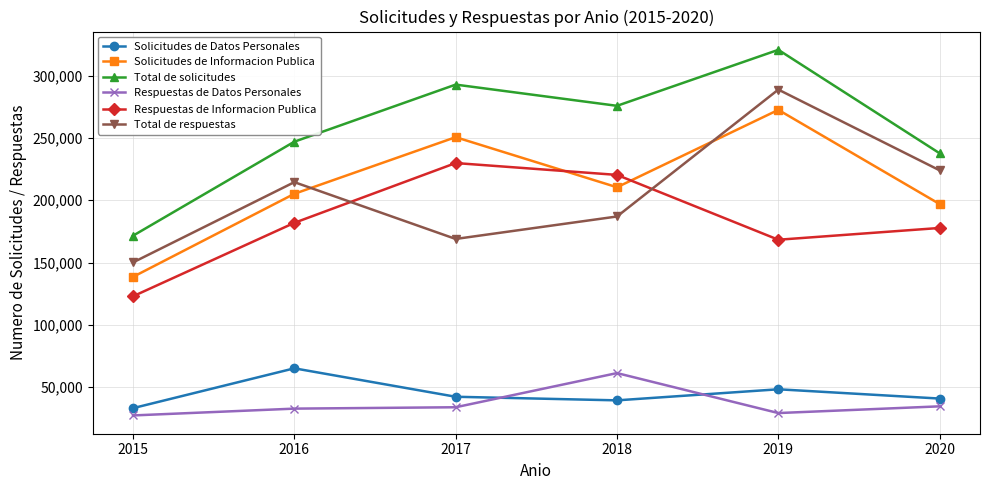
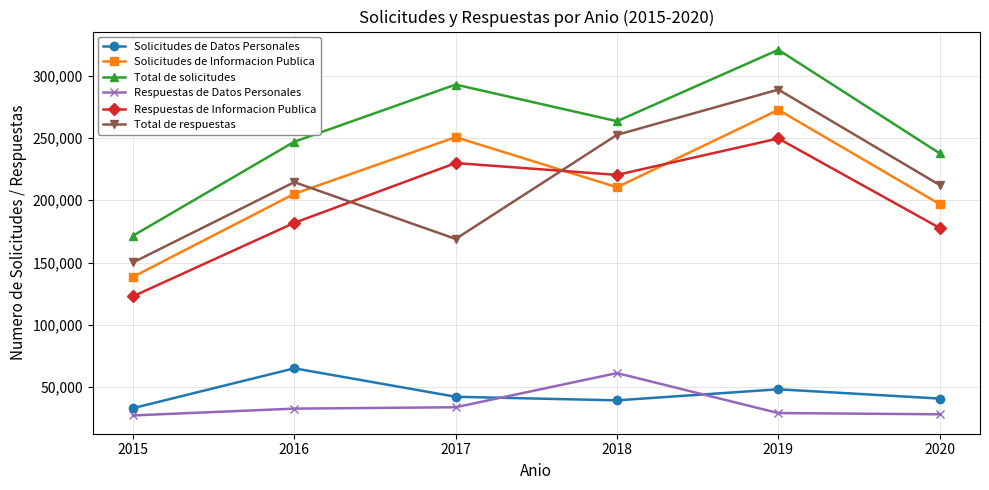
  {
    "Solicitudes de Datos Personales": {
      "2015": "33,000",
      "2016": "65,000",
      "2017": "42,000",
      "2018": "39,000",
      "2019": "48,000",
      "2020": "41,000"
    },
    "Solicitudes de Informacion Publica": {
      "2015": "138,000",
      "2016": "205,000",
      "2017": "251,000",
      "2018": "210,000",
      "2019": "273,000",
      "2020": "197,000"
    },
    "Total de solicitudes": {
      "2015": "172,000",
      "2016": "247,000",
      "2017": "293,000",
-     "2018": "276,000",
+     "2018": "263,000",
      "2019": "321,000",
      "2020": "238,000"
    },
    "Respuestas de Datos Personales": {
      "2015": "27,000",
      "2016": "33,000",
      "2017": "34,000",
      "2018": "61,000",
      "2019": "29,000",
-     "2020": "35,000"
+     "2020": "28,000"
    },
    "Respuestas de Informacion Publica": {
      "2015": "123,000",
      "2016": "182,000",
      "2017": "230,000",
      "2018": "220,000",
-     "2019": "168,000",
+     "2019": "250,000",
      "2020": "178,000"
    },
    "Total de respuestas": {
      "2015": "150,000",
      "2016": "215,000",
      "2017": "169,000",
-     "2018": "187,000",
+     "2018": "253,000",
      "2019": "289,000",
-     "2020": "224,000"
+     "2020": "212,000"
    }
  }
